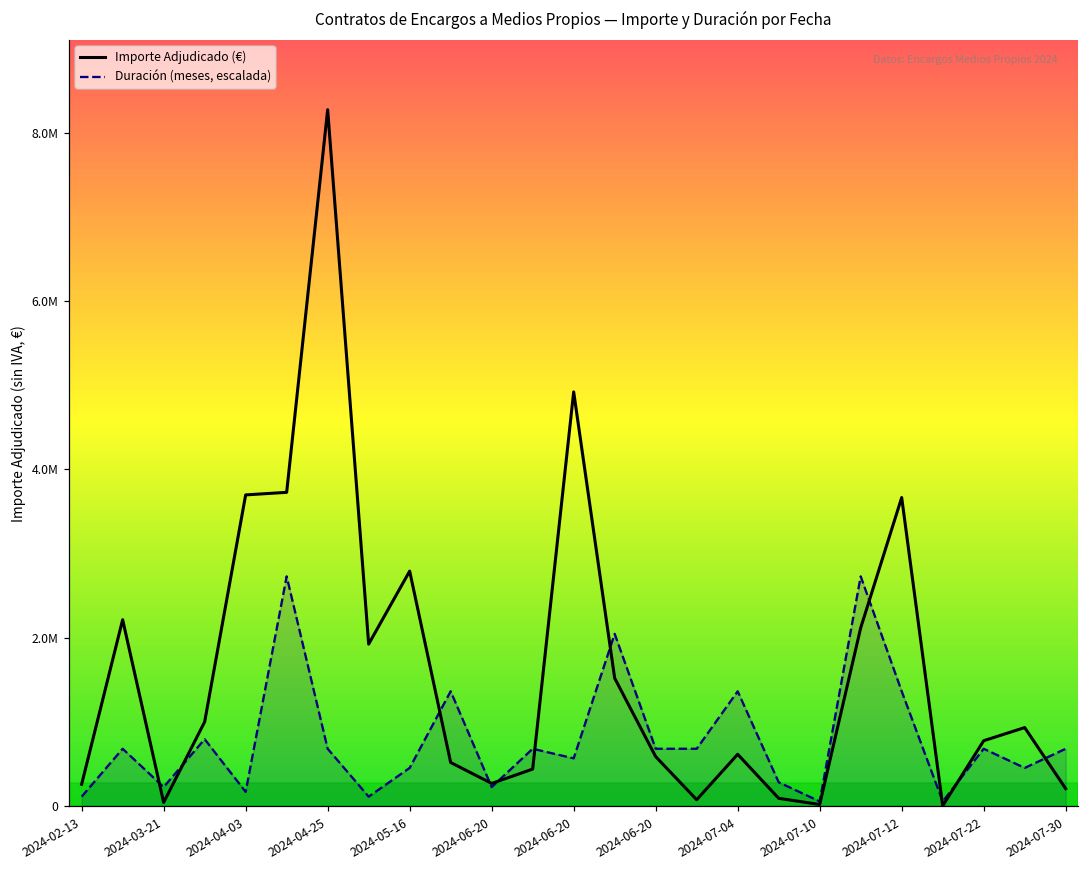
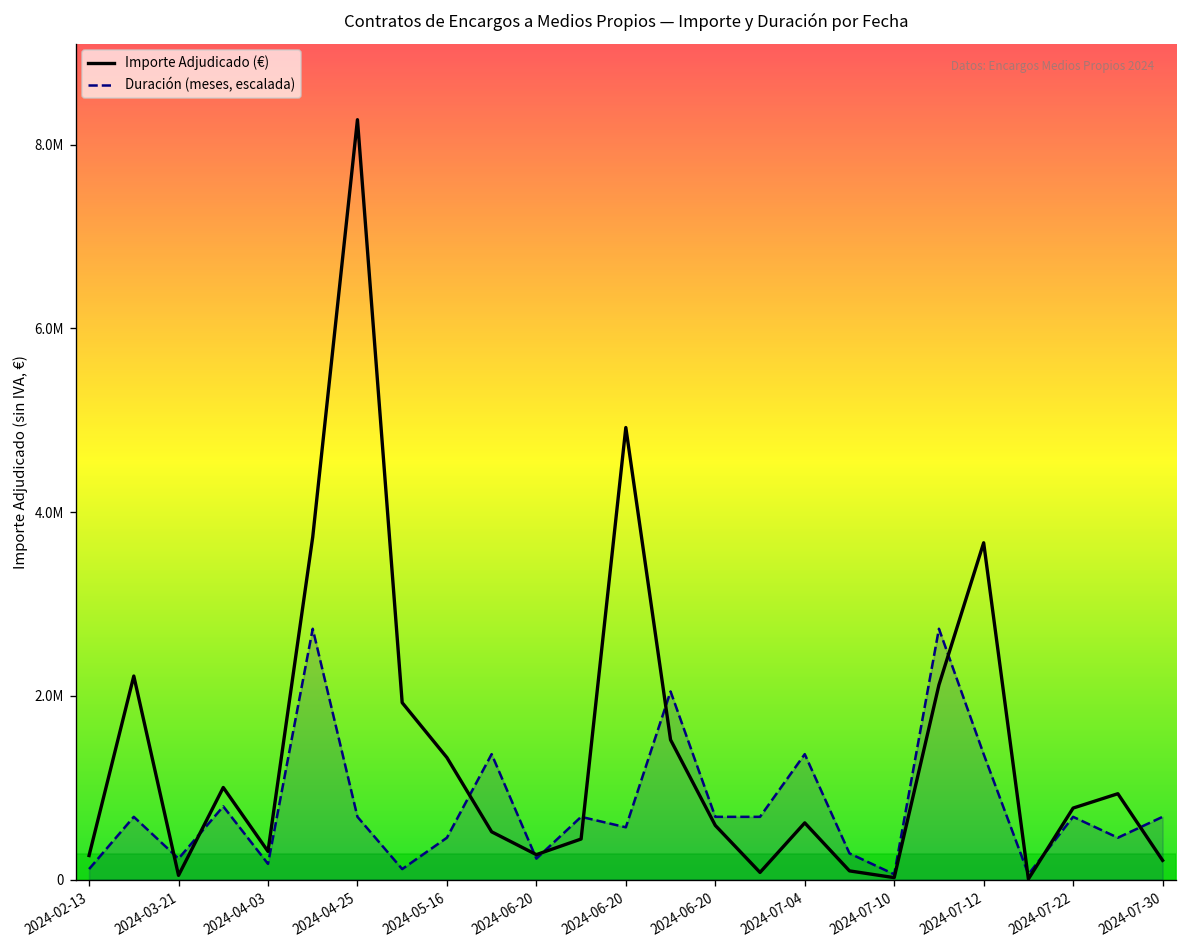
  {
    "Importe Adjudicado (€)": {
-     "2024-04-03": 3700000,
+     "2024-04-03": 300000,
      "2024-04-25": 8300000,
-     "2024-05-16": 2800000,
+     "2024-05-16": 1300000,
      "2024-07-04": 600000
    },
    "Duración (meses, escalada)": {
      "2024-04-25": 700000,
      "2024-05-16": 500000,
      "2024-07-04": 1400000,
      "2024-07-30": 700000
    }
  }
